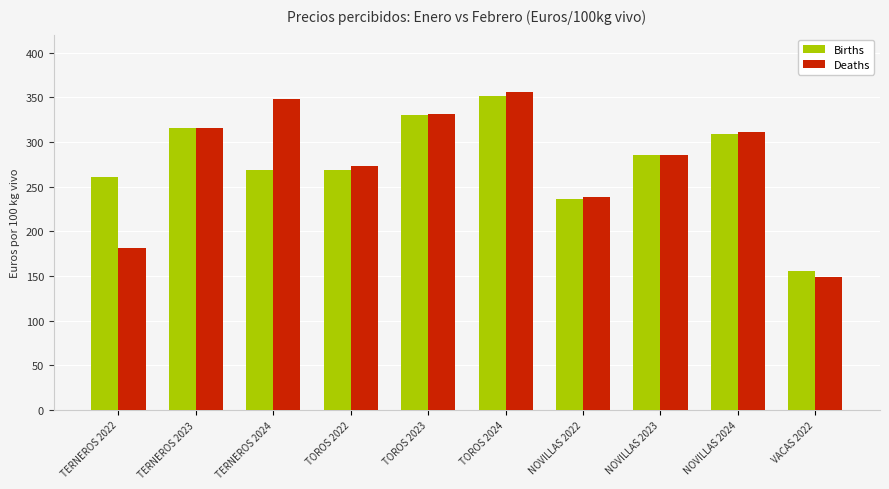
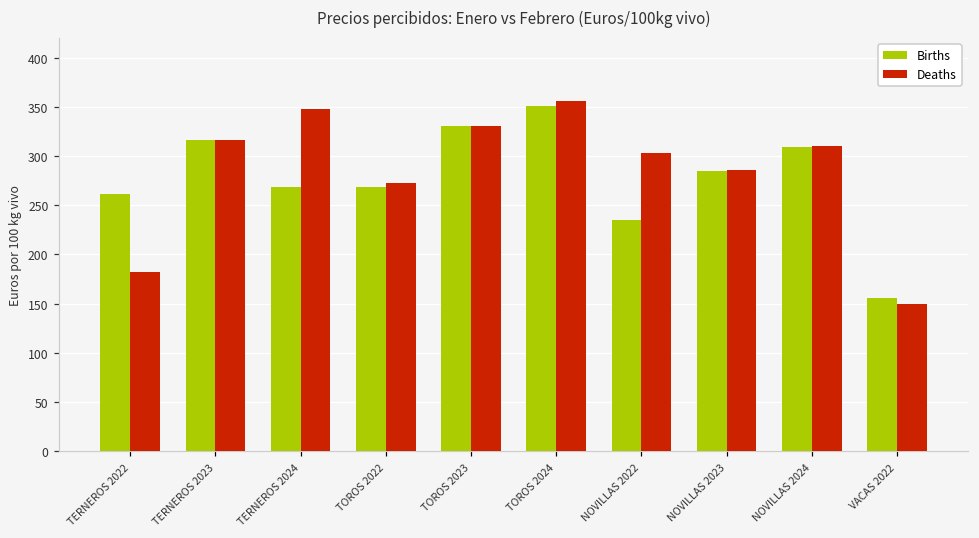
  {
    "Births": {
      "TERNEROS 2022": 260,
      "TERNEROS 2023": 320,
      "TERNEROS 2024": 270,
      "TOROS 2022": 270,
      "TOROS 2023": 330,
      "TOROS 2024": 350,
      "NOVILLAS 2022": 240,
      "NOVILLAS 2023": 290,
      "NOVILLAS 2024": 310,
      "VACAS 2022": 160
    },
    "Deaths": {
      "TERNEROS 2022": 180,
      "TERNEROS 2023": 320,
      "TERNEROS 2024": 350,
      "TOROS 2022": 270,
      "TOROS 2023": 330,
      "TOROS 2024": 360,
-     "NOVILLAS 2022": 240,
+     "NOVILLAS 2022": 300,
      "NOVILLAS 2023": 290,
      "NOVILLAS 2024": 310,
      "VACAS 2022": 150
    }
  }
